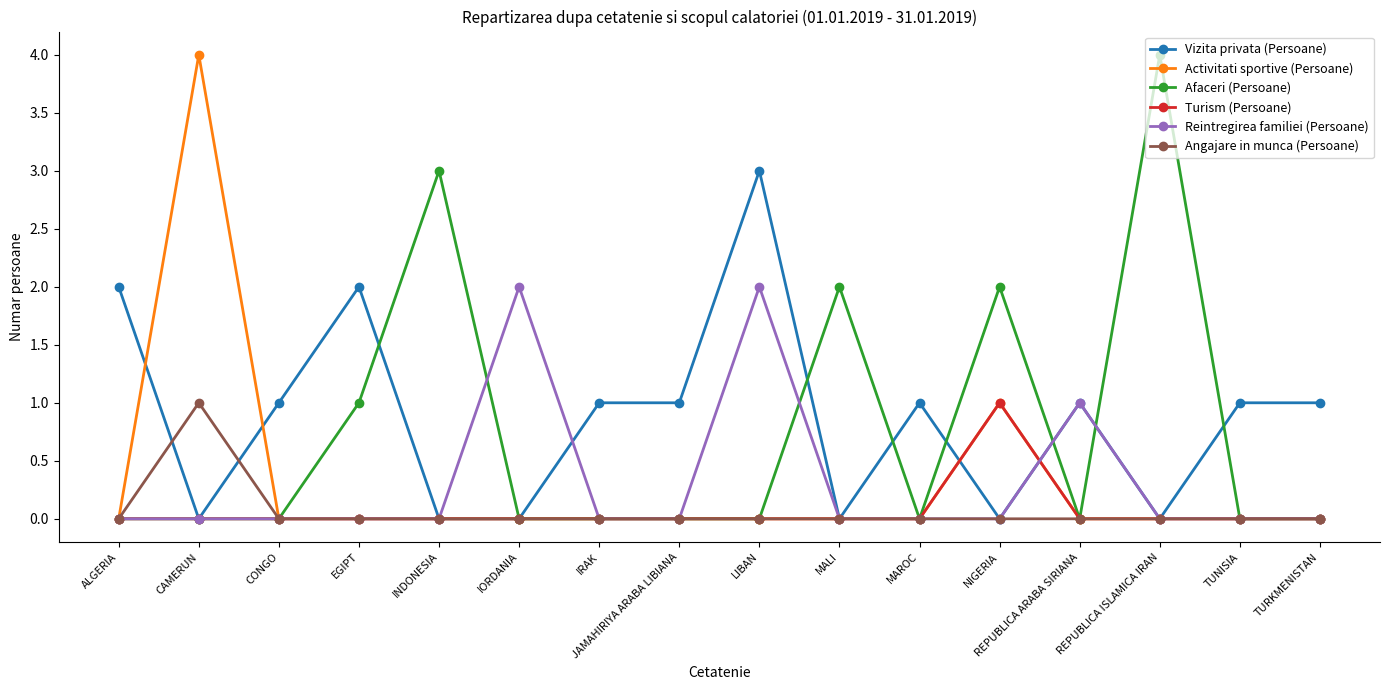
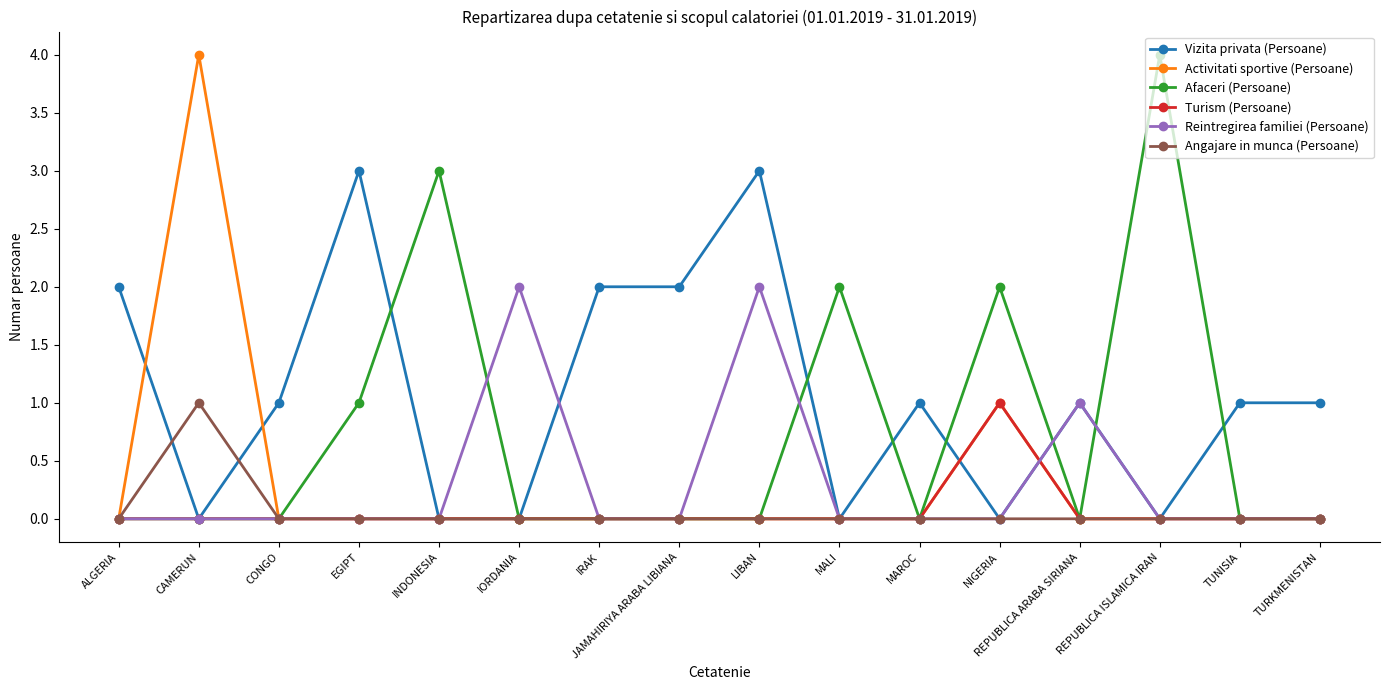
  {
    "Vizita privata (Persoane)": {
      "ALGERIA": 2,
      "CONGO": 1,
-     "EGIPT": 2,
-     "IRAK": 1,
-     "JAMAHIRIYA ARABA LIBIANA": 1,
+     "EGIPT": 3,
+     "IRAK": 2,
+     "JAMAHIRIYA ARABA LIBIANA": 2,
      "LIBAN": 3,
      "MAROC": 1,
      "TUNISIA": 1,
      "TURKMENISTAN": 1
    },
    "Activitati sportive (Persoane)": {
      "CAMERUN": 4
    },
    "Afaceri (Persoane)": {
      "EGIPT": 1,
      "INDONESIA": 3,
      "MALI": 2,
      "NIGERIA": 2
    },
    "Reintregirea familiei (Persoane)": {
      "IORDANIA": 2,
      "LIBAN": 2
    },
    "Angajare in munca (Persoane)": {
      "CAMERUN": 1
    }
  }
